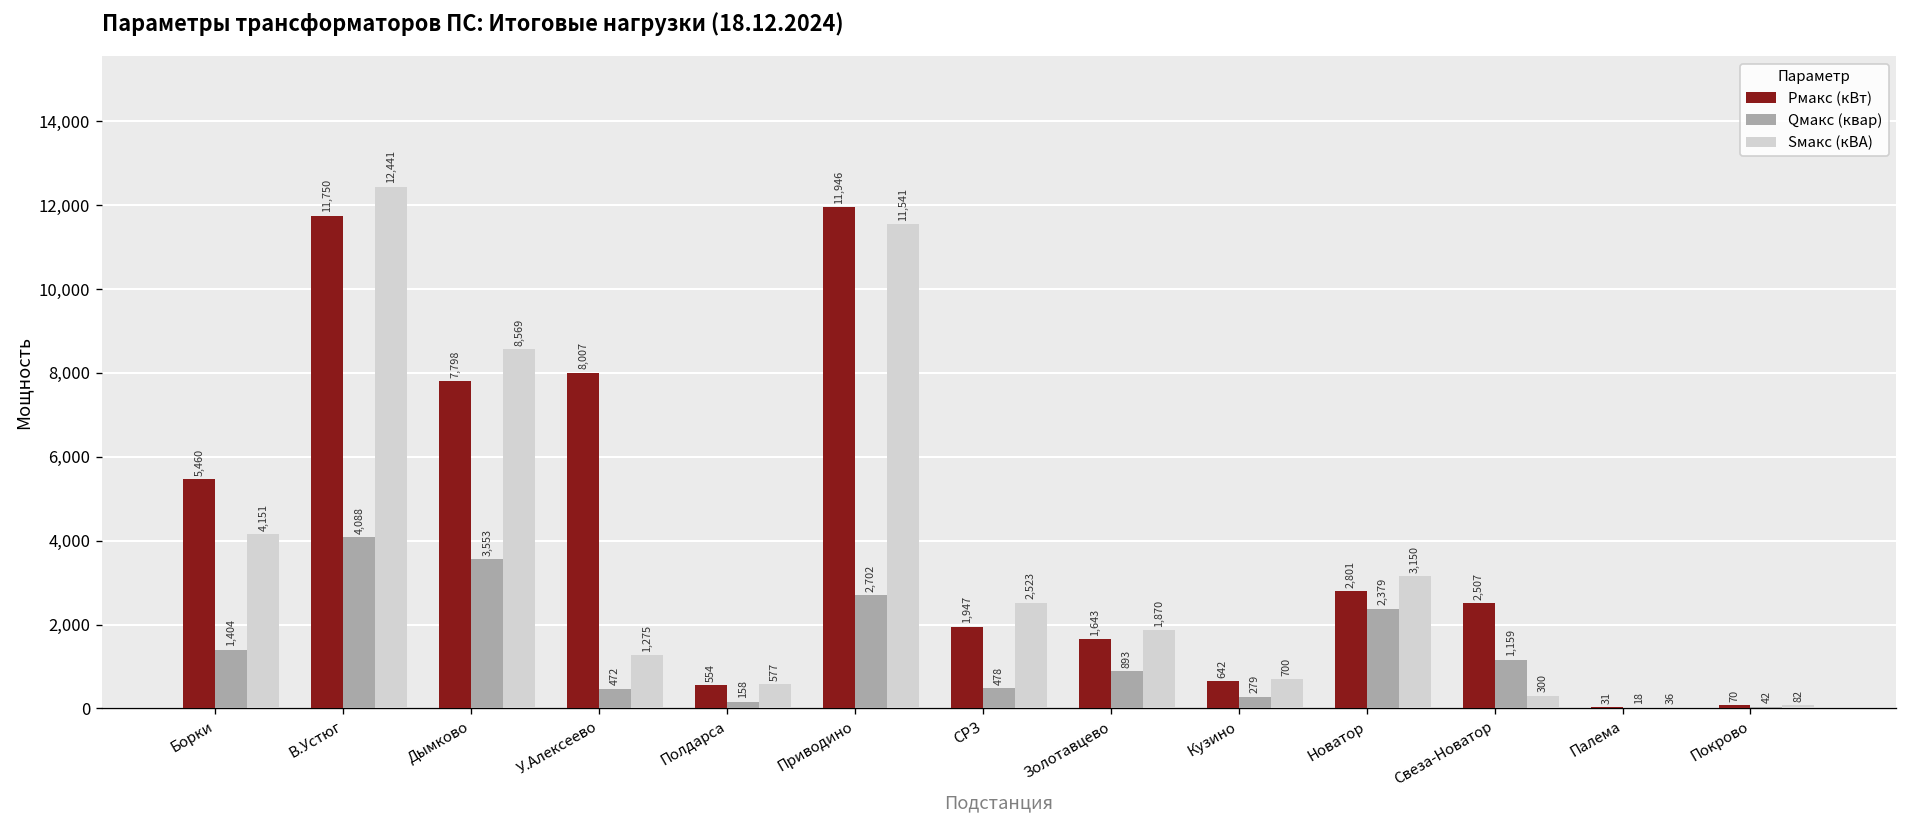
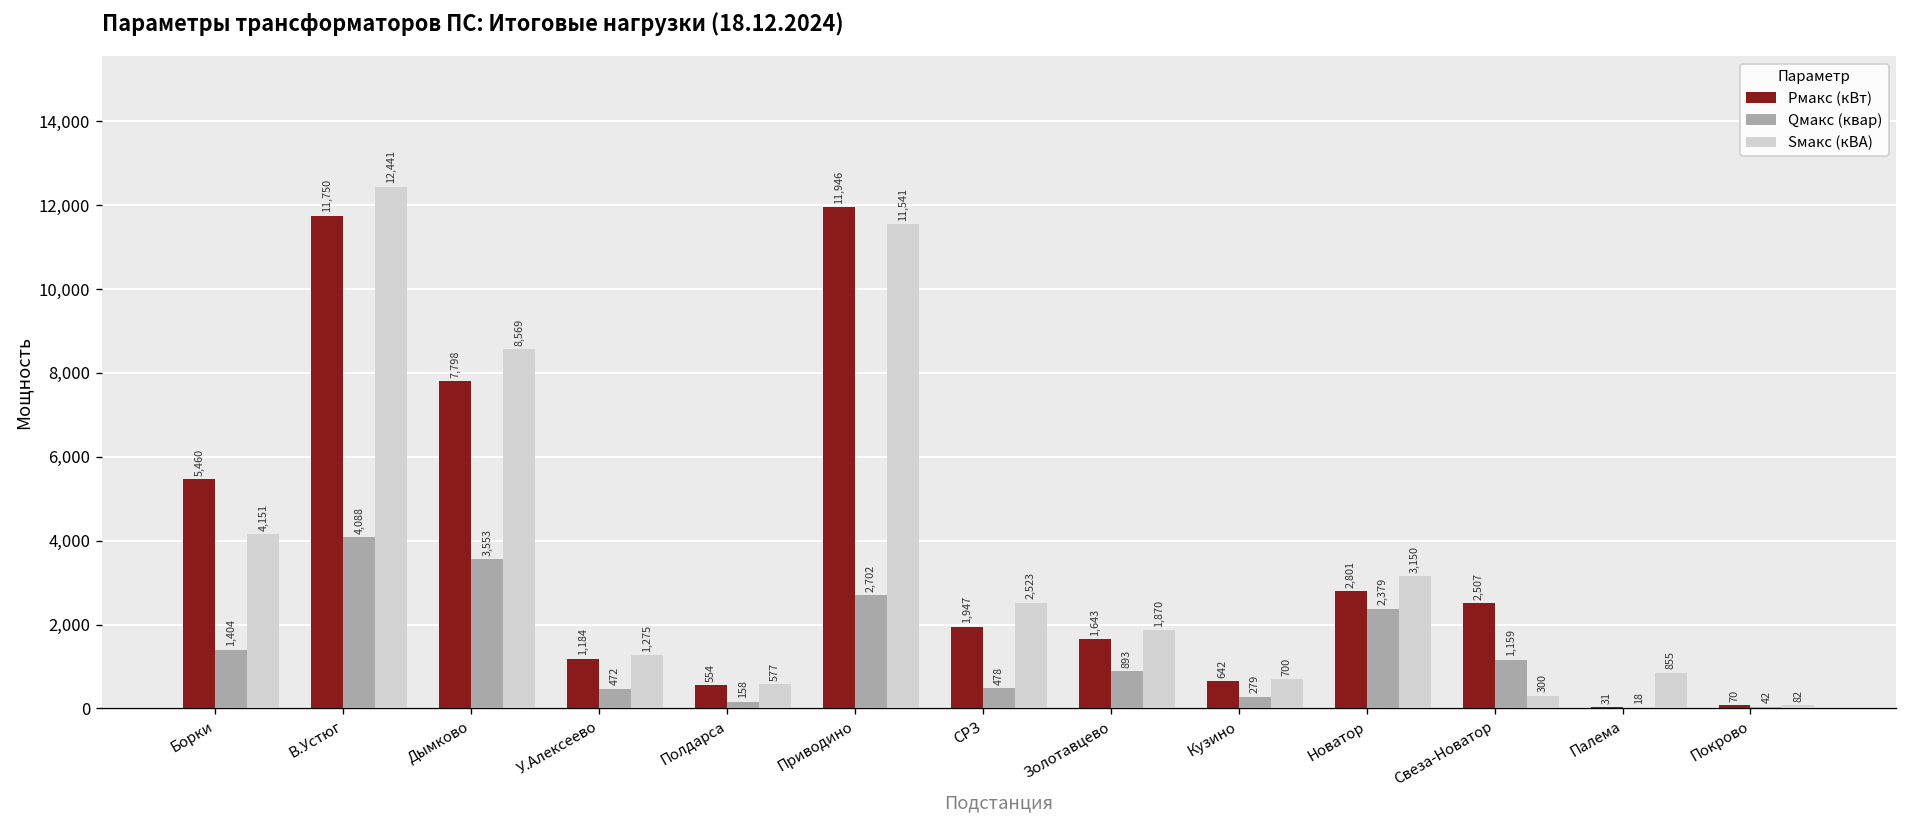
  {
    "Pмакс (кВт)": {
      "Борки": "5,460",
      "В.Устюг": "11,750",
      "Дымково": "7,798",
-     "У.Алексеево": "8,007",
+     "У.Алексеево": "1,184",
      "Полдарса": "554",
      "Приводино": "11,946",
      "СРЗ": "1,947",
      "Золотавцево": "1,643",
      "Кузино": "642",
      "Новатор": "2,801",
      "Свеза-Новатор": "2,507",
      "Палема": "31",
      "Покрово": "70"
    },
    "Qмакс (квар)": {
      "Борки": "1,404",
      "В.Устюг": "4,088",
      "Дымково": "3,553",
      "У.Алексеево": "472",
      "Полдарса": "158",
      "Приводино": "2,702",
      "СРЗ": "478",
      "Золотавцево": "893",
      "Кузино": "279",
      "Новатор": "2,379",
      "Свеза-Новатор": "1,159",
      "Палема": "18",
      "Покрово": "42"
    },
    "Sмакс (кВА)": {
      "Борки": "4,151",
      "В.Устюг": "12,441",
      "Дымково": "8,569",
      "У.Алексеево": "1,275",
      "Полдарса": "577",
      "Приводино": "11,541",
      "СРЗ": "2,523",
      "Золотавцево": "1,870",
      "Кузино": "700",
      "Новатор": "3,150",
      "Свеза-Новатор": "300",
-     "Палема": "36",
+     "Палема": "855",
      "Покрово": "82"
    }
  }
